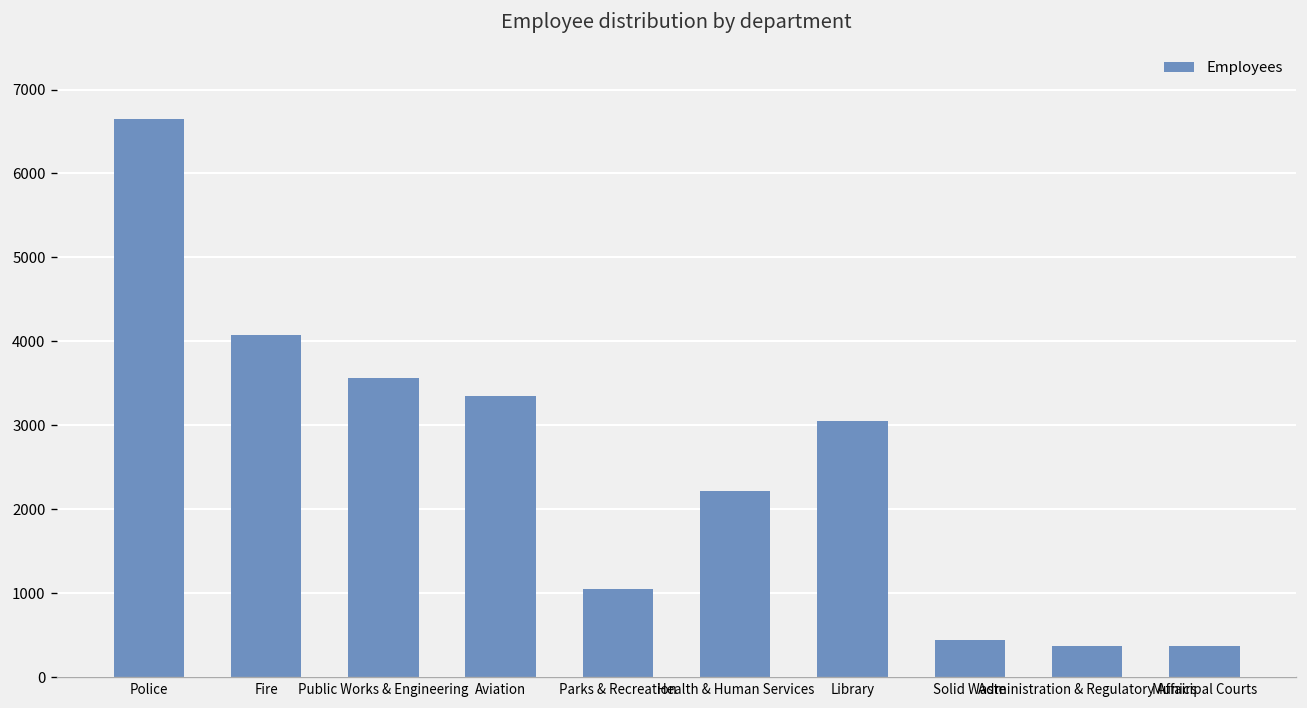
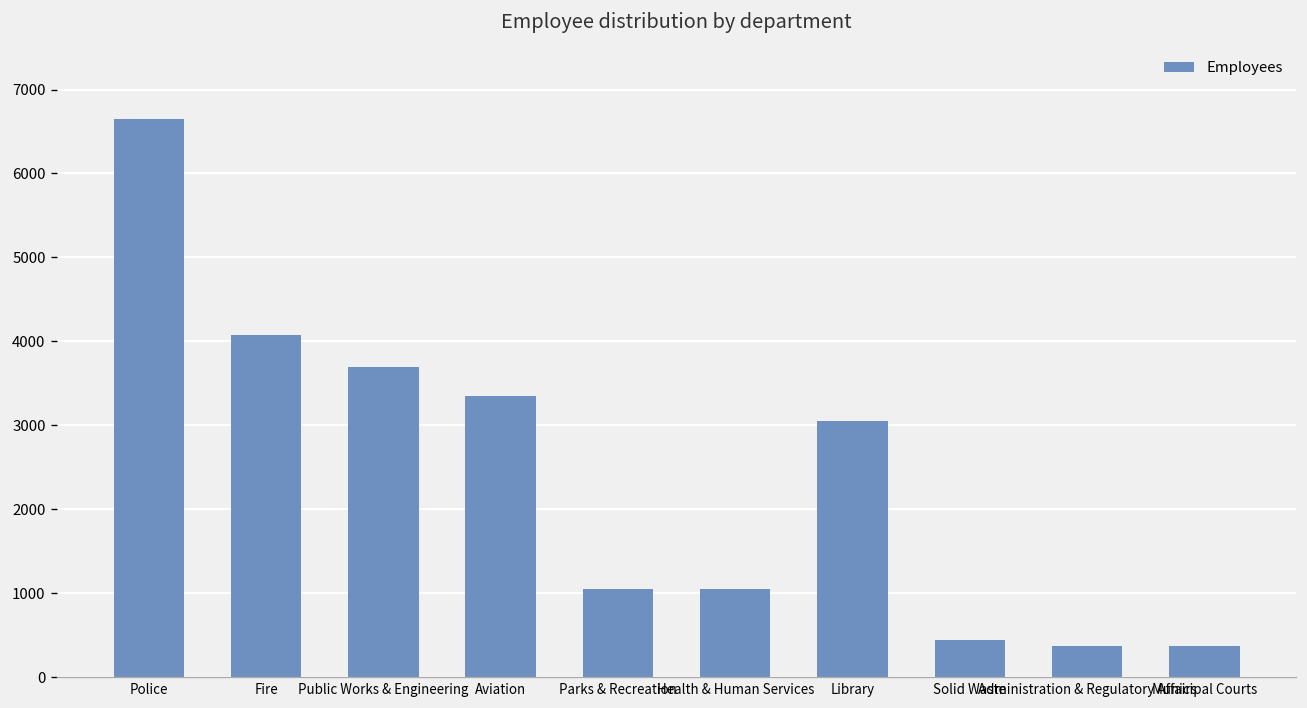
  {
    "Police": 6600,
    "Fire": 4100,
-   "Public Works & Engineering": 3600,
+   "Public Works & Engineering": 3700,
    "Aviation": 3300,
-   "Health & Human Services": 2200,
+   "Health & Human Services": 1000,
    "Library": 3100
  }
